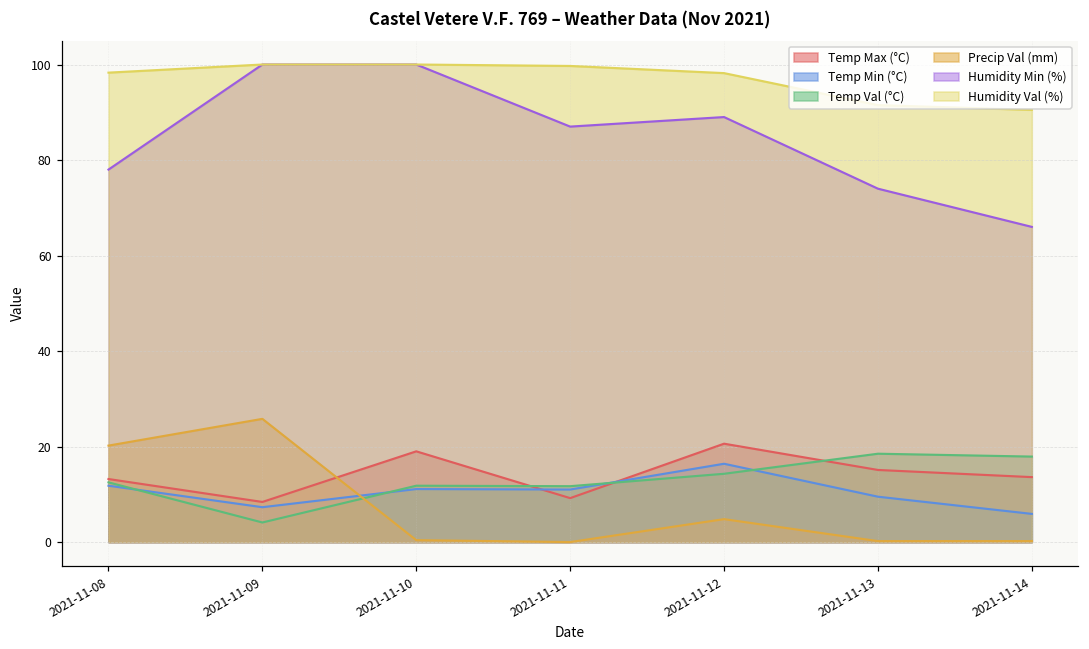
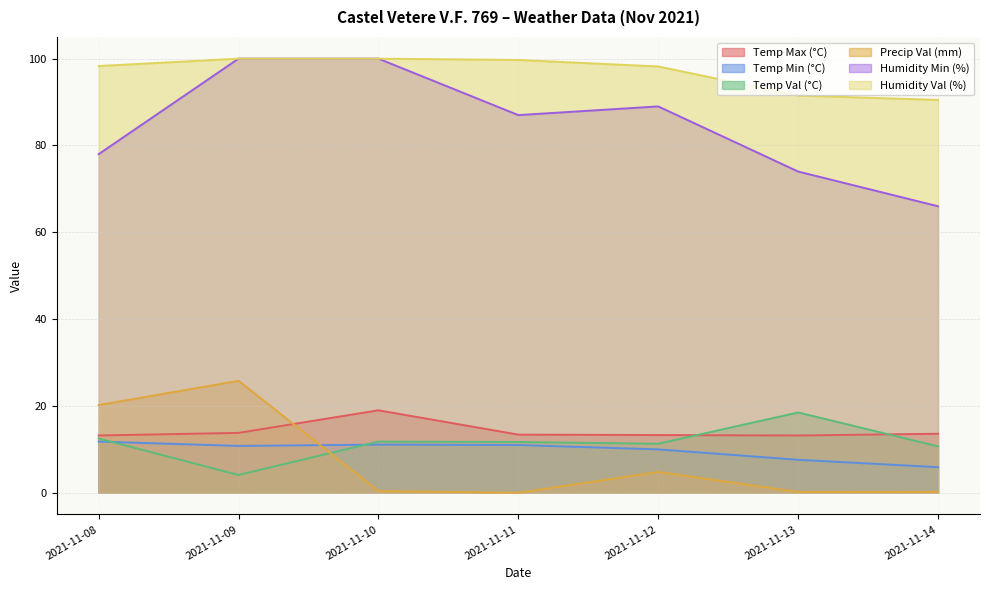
  {
    "Temp Max (°C)": {
      "2021-11-08": 13,
-     "2021-11-09": 8,
+     "2021-11-09": 14,
      "2021-11-10": 19,
-     "2021-11-11": 9,
-     "2021-11-12": 21,
-     "2021-11-13": 15,
+     "2021-11-11": 13,
+     "2021-11-12": 13,
+     "2021-11-13": 13,
      "2021-11-14": 14
    },
    "Temp Min (°C)": {
      "2021-11-08": 12,
-     "2021-11-09": 7,
+     "2021-11-09": 11,
      "2021-11-10": 11,
      "2021-11-11": 11,
-     "2021-11-12": 16,
-     "2021-11-13": 10,
+     "2021-11-12": 10,
+     "2021-11-13": 8,
      "2021-11-14": 6
    },
    "Temp Val (°C)": {
      "2021-11-08": 13,
      "2021-11-09": 4,
      "2021-11-10": 12,
      "2021-11-11": 12,
-     "2021-11-12": 14,
+     "2021-11-12": 11,
      "2021-11-13": 19,
-     "2021-11-14": 18
+     "2021-11-14": 11
    },
    "Humidity Min (%)": {
      "2021-11-08": 78,
      "2021-11-11": 87,
      "2021-11-12": 89,
      "2021-11-13": 74,
      "2021-11-14": 66
    }
  }
